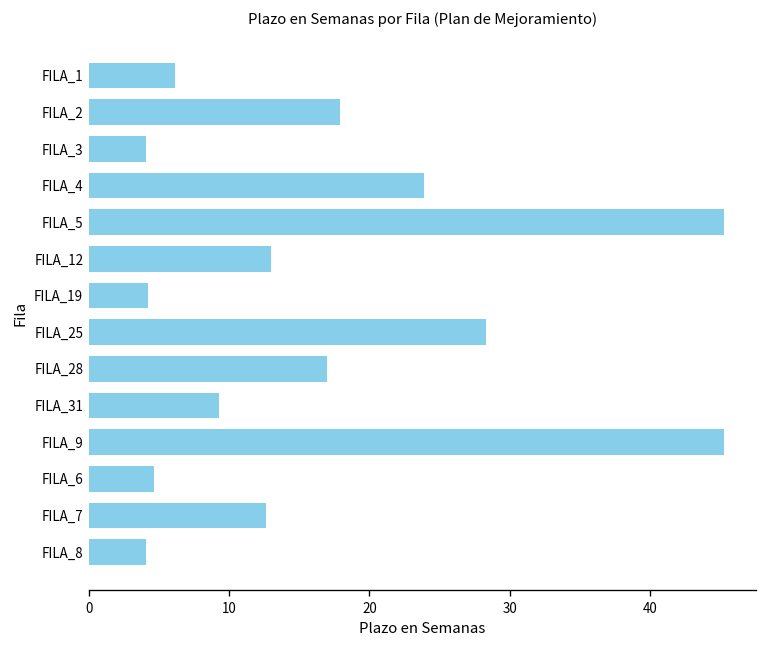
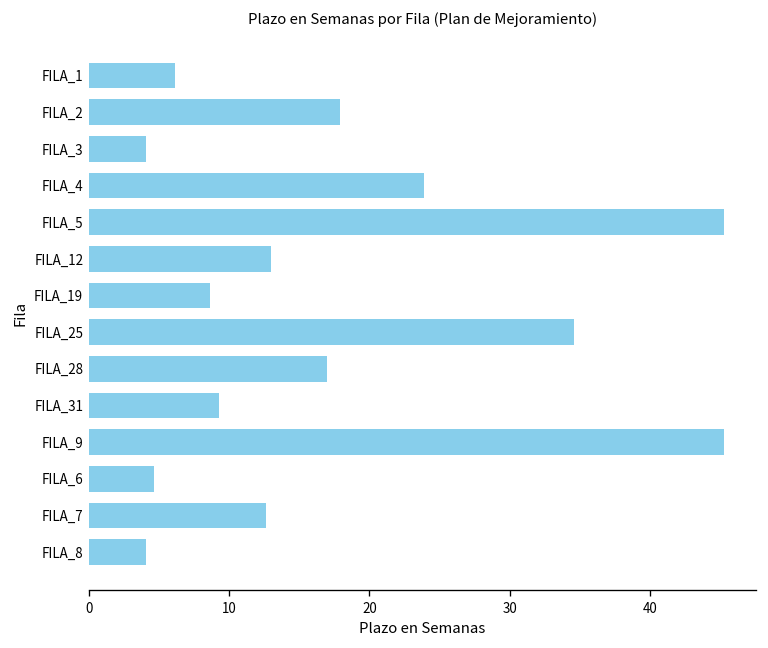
  {
    "FILA_1": 6.1,
    "FILA_2": 17.9,
    "FILA_3": 4.1,
    "FILA_4": 23.9,
    "FILA_5": 45.3,
    "FILA_12": 13.0,
-   "FILA_19": 4.2,
-   "FILA_25": 28.3,
+   "FILA_19": 8.6,
+   "FILA_25": 34.6,
    "FILA_28": 17.0,
    "FILA_31": 9.3,
    "FILA_9": 45.3,
    "FILA_6": 4.6,
    "FILA_7": 12.6,
    "FILA_8": 4.1
  }
